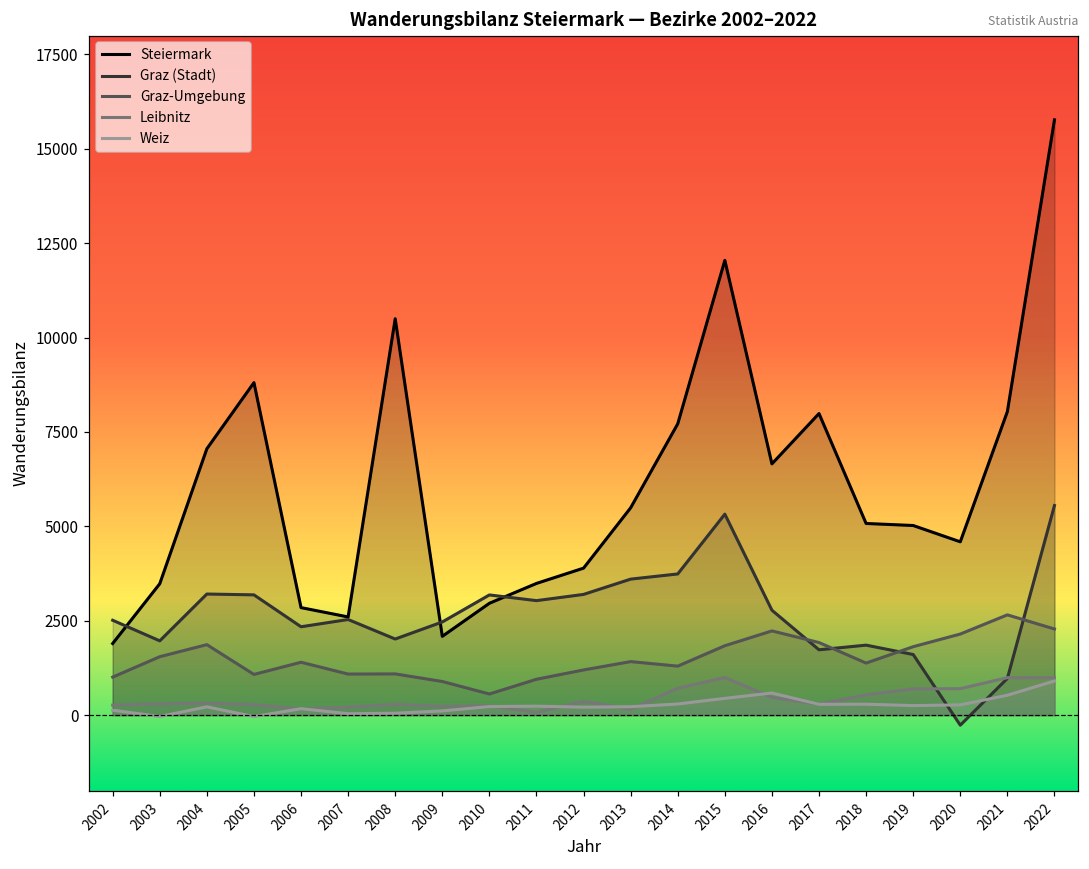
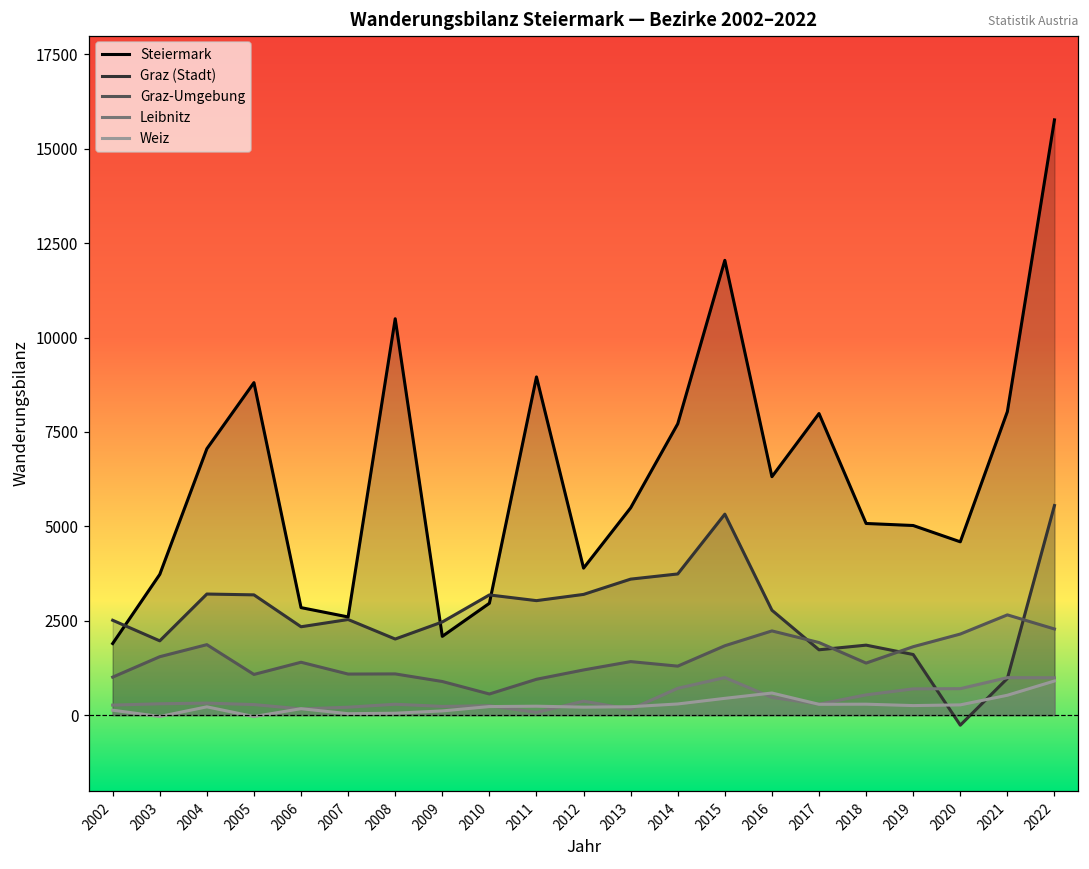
  {
    "Steiermark": {
      "2002": 1900,
-     "2003": 3500,
+     "2003": 3700,
      "2004": 7100,
      "2005": 8800,
      "2006": 2800,
      "2008": 10500,
      "2009": 2100,
      "2010": 3000,
-     "2011": 3500,
+     "2011": 9000,
      "2012": 3900,
      "2013": 5500,
      "2014": 7700,
      "2015": 12000,
-     "2016": 6700,
+     "2016": 6300,
      "2017": 8000,
      "2018": 5100,
      "2019": 5000,
      "2020": 4600,
      "2021": 8000,
      "2022": 15800
    }
  }
